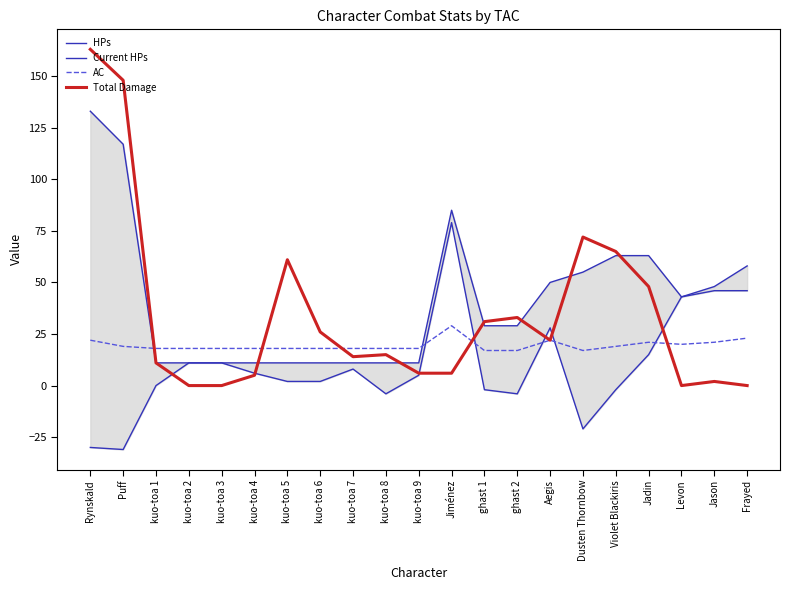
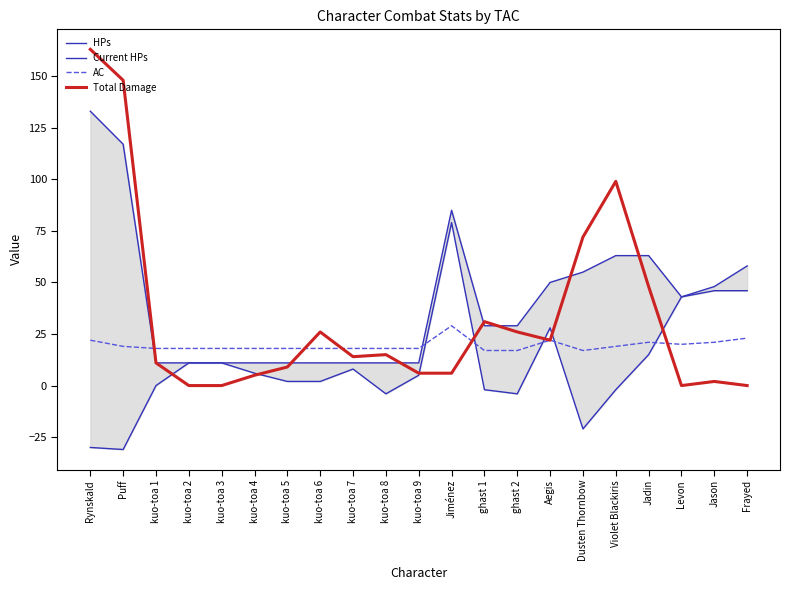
  {
    "Total Damage": {
      "Rynskald": 163,
      "Puff": 148,
      "kuo-toa 2": 0,
      "kuo-toa 3": 0,
-     "kuo-toa 5": 61,
+     "kuo-toa 5": 9,
      "kuo-toa 6": 26,
      "kuo-toa 7": 14,
      "kuo-toa 8": 15,
      "Jiménez": 6,
      "ghast 1": 31,
-     "ghast 2": 33,
+     "ghast 2": 26,
      "Dusten Thornbow": 72,
-     "Violet Blackiris": 65,
+     "Violet Blackiris": 99,
      "Jadin": 48,
      "Levon": 0,
      "Jason": 2,
      "Frayed": 0
    }
  }
